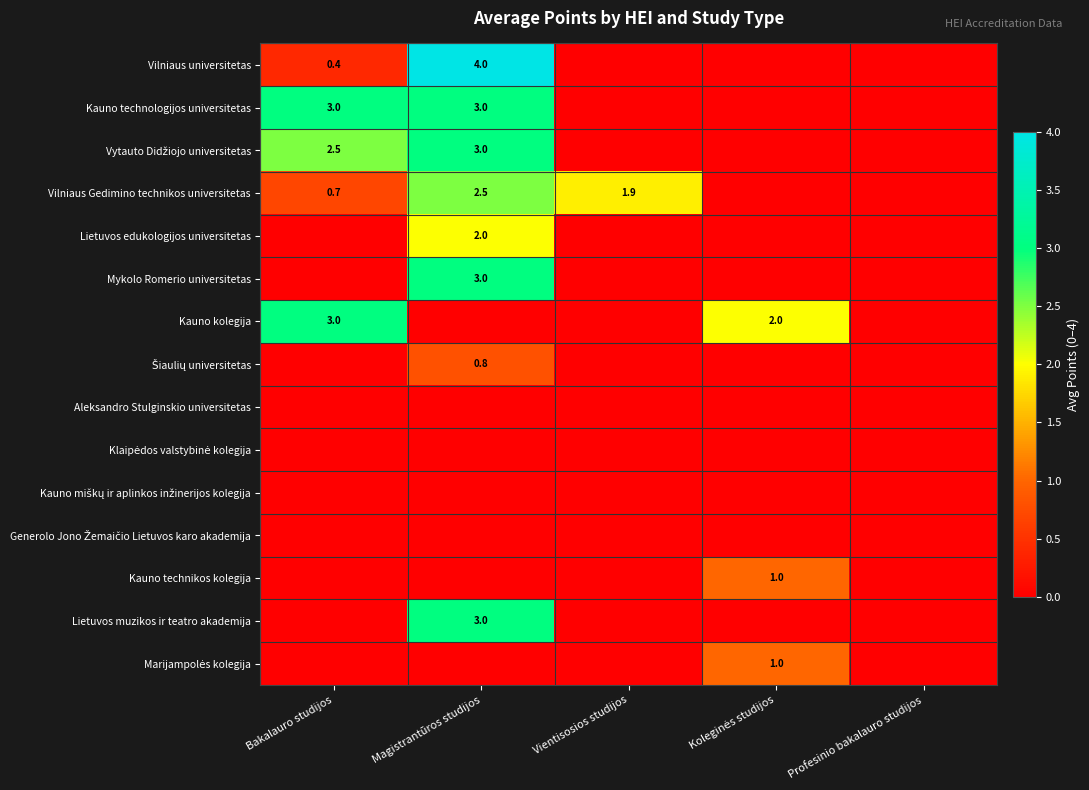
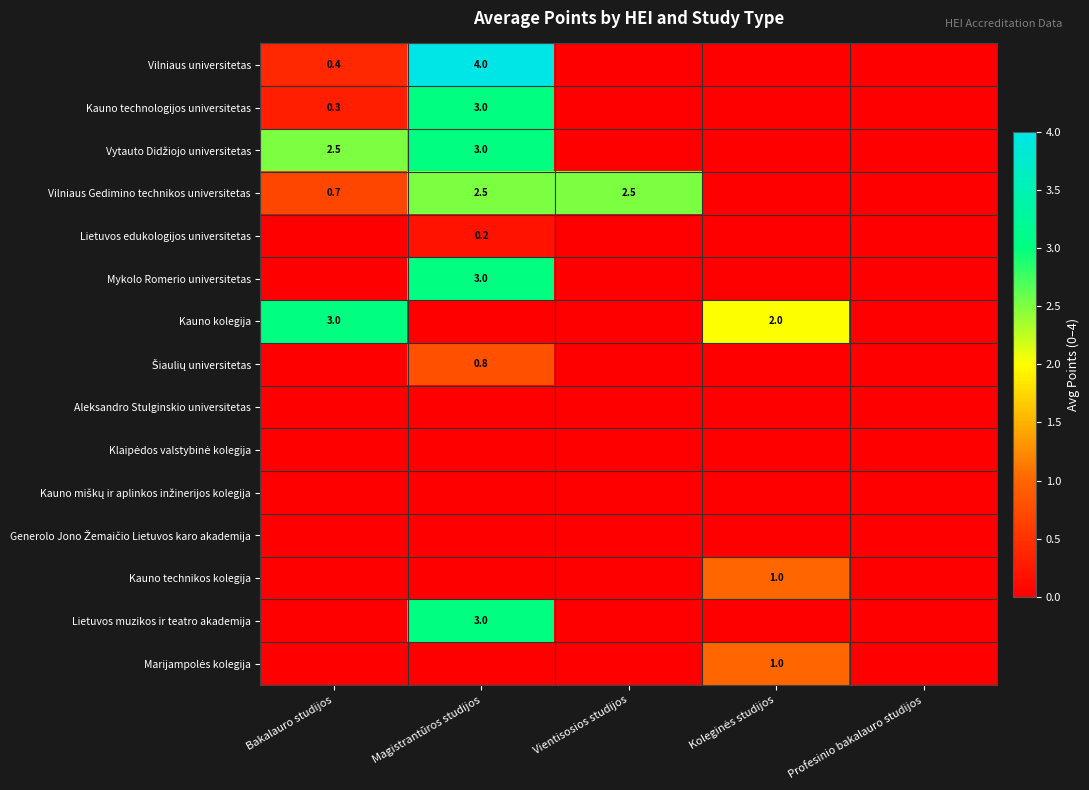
  {
    "Vilniaus universitetas": {
      "Bakalauro studijos": 0.4,
      "Magistrantūros studijos": 4.0
    },
    "Kauno technologijos universitetas": {
-     "Bakalauro studijos": 3.0,
+     "Bakalauro studijos": 0.3,
      "Magistrantūros studijos": 3.0
    },
    "Vytauto Didžiojo universitetas": {
      "Bakalauro studijos": 2.5,
      "Magistrantūros studijos": 3.0
    },
    "Vilniaus Gedimino technikos universitetas": {
      "Bakalauro studijos": 0.7,
      "Magistrantūros studijos": 2.5,
-     "Vientisosios studijos": 1.9
+     "Vientisosios studijos": 2.5
    },
    "Lietuvos edukologijos universitetas": {
-     "Magistrantūros studijos": 2.0
+     "Magistrantūros studijos": 0.2
    },
    "Mykolo Romerio universitetas": {
      "Magistrantūros studijos": 3.0
    },
    "Kauno kolegija": {
      "Bakalauro studijos": 3.0,
      "Koleginės studijos": 2.0
    },
    "Šiaulių universitetas": {
      "Magistrantūros studijos": 0.8
    },
    "Kauno technikos kolegija": {
      "Koleginės studijos": 1.0
    },
    "Lietuvos muzikos ir teatro akademija": {
      "Magistrantūros studijos": 3.0
    },
    "Marijampolės kolegija": {
      "Koleginės studijos": 1.0
    }
  }
